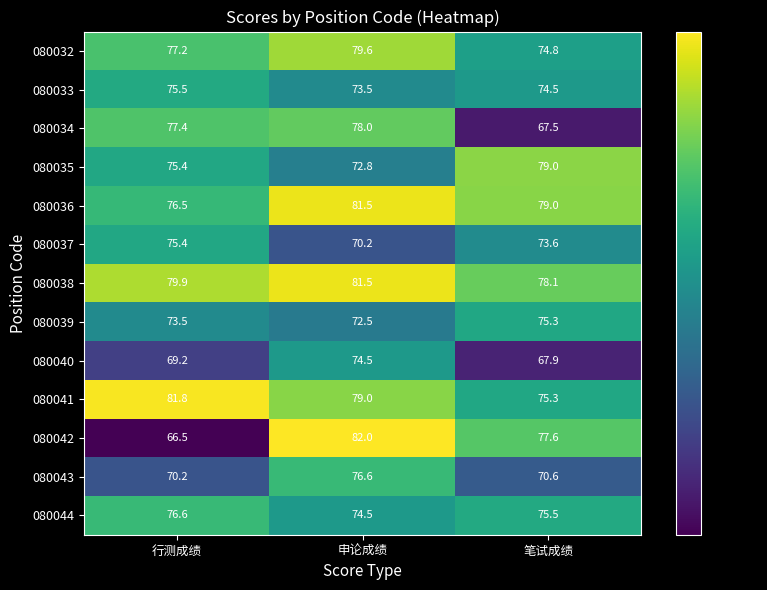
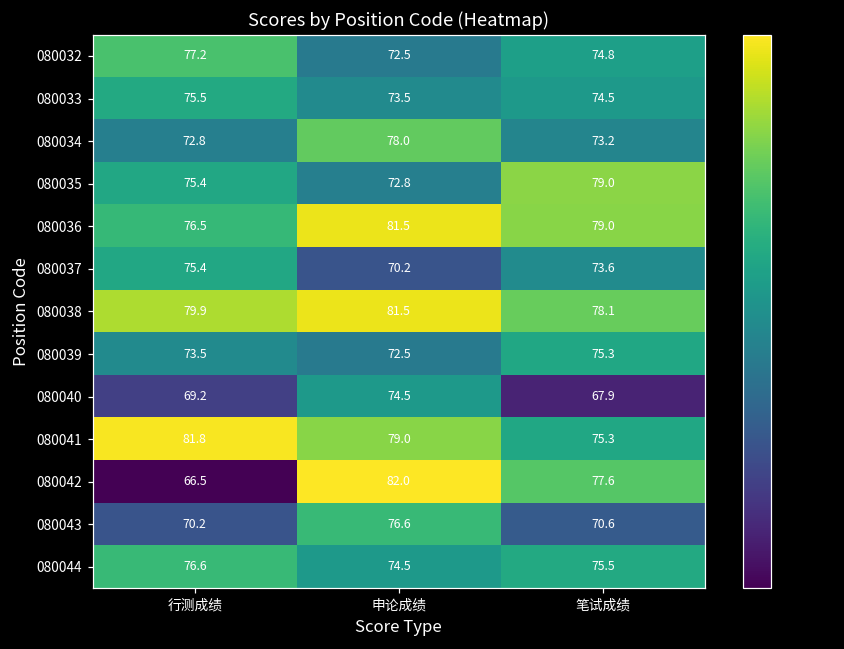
  {
    "080032": {
      "行测成绩": 77.2,
-     "申论成绩": 79.6,
+     "申论成绩": 72.5,
      "笔试成绩": 74.8
    },
    "080033": {
      "行测成绩": 75.5,
      "申论成绩": 73.5,
      "笔试成绩": 74.5
    },
    "080034": {
-     "行测成绩": 77.4,
+     "行测成绩": 72.8,
      "申论成绩": 78.0,
-     "笔试成绩": 67.5
+     "笔试成绩": 73.2
    },
    "080035": {
      "行测成绩": 75.4,
      "申论成绩": 72.8,
      "笔试成绩": 79.0
    },
    "080036": {
      "行测成绩": 76.5,
      "申论成绩": 81.5,
      "笔试成绩": 79.0
    },
    "080037": {
      "行测成绩": 75.4,
      "申论成绩": 70.2,
      "笔试成绩": 73.6
    },
    "080038": {
      "行测成绩": 79.9,
      "申论成绩": 81.5,
      "笔试成绩": 78.1
    },
    "080039": {
      "行测成绩": 73.5,
      "申论成绩": 72.5,
      "笔试成绩": 75.3
    },
    "080040": {
      "行测成绩": 69.2,
      "申论成绩": 74.5,
      "笔试成绩": 67.9
    },
    "080041": {
      "行测成绩": 81.8,
      "申论成绩": 79.0,
      "笔试成绩": 75.3
    },
    "080042": {
      "行测成绩": 66.5,
      "申论成绩": 82.0,
      "笔试成绩": 77.6
    },
    "080043": {
      "行测成绩": 70.2,
      "申论成绩": 76.6,
      "笔试成绩": 70.6
    },
    "080044": {
      "行测成绩": 76.6,
      "申论成绩": 74.5,
      "笔试成绩": 75.5
    }
  }
